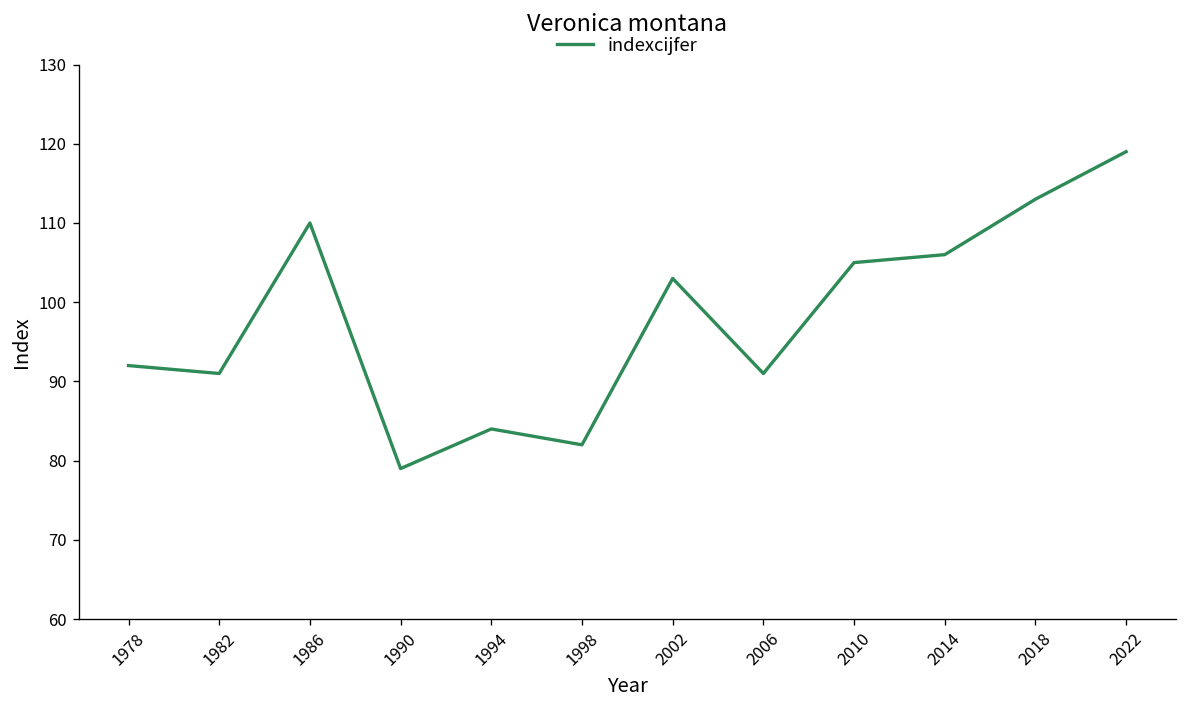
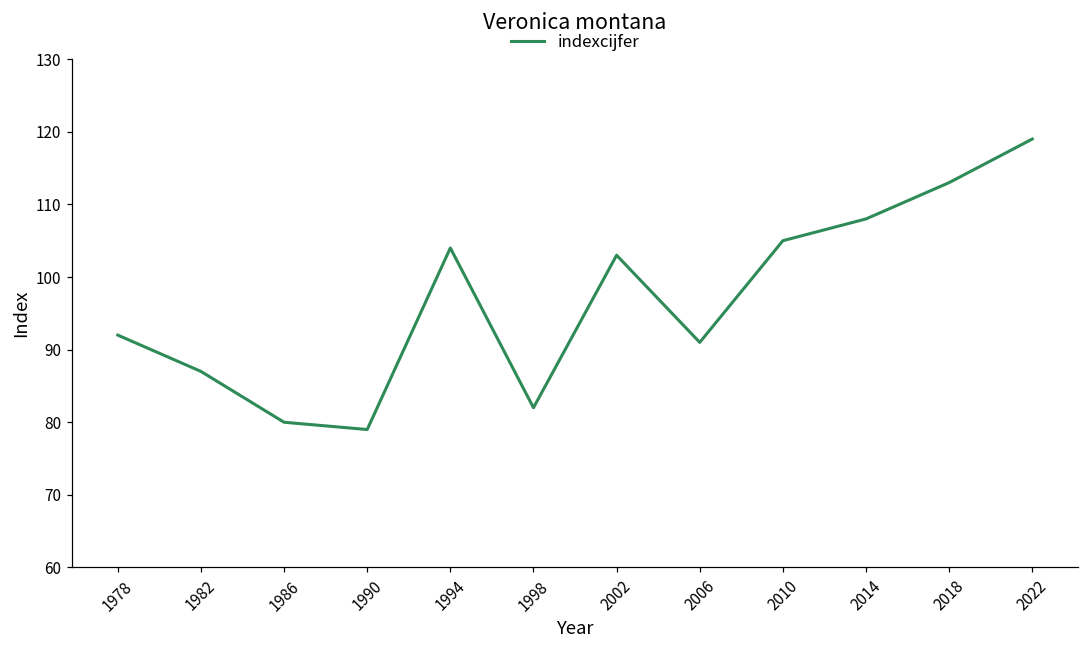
  {
    "1978": 92,
-   "1982": 91,
-   "1986": 110,
+   "1982": 87,
+   "1986": 80,
    "1990": 79,
-   "1994": 84,
+   "1994": 104,
    "1998": 82,
    "2002": 103,
    "2006": 91,
    "2010": 105,
-   "2014": 106,
+   "2014": 108,
    "2018": 113,
    "2022": 119
  }
